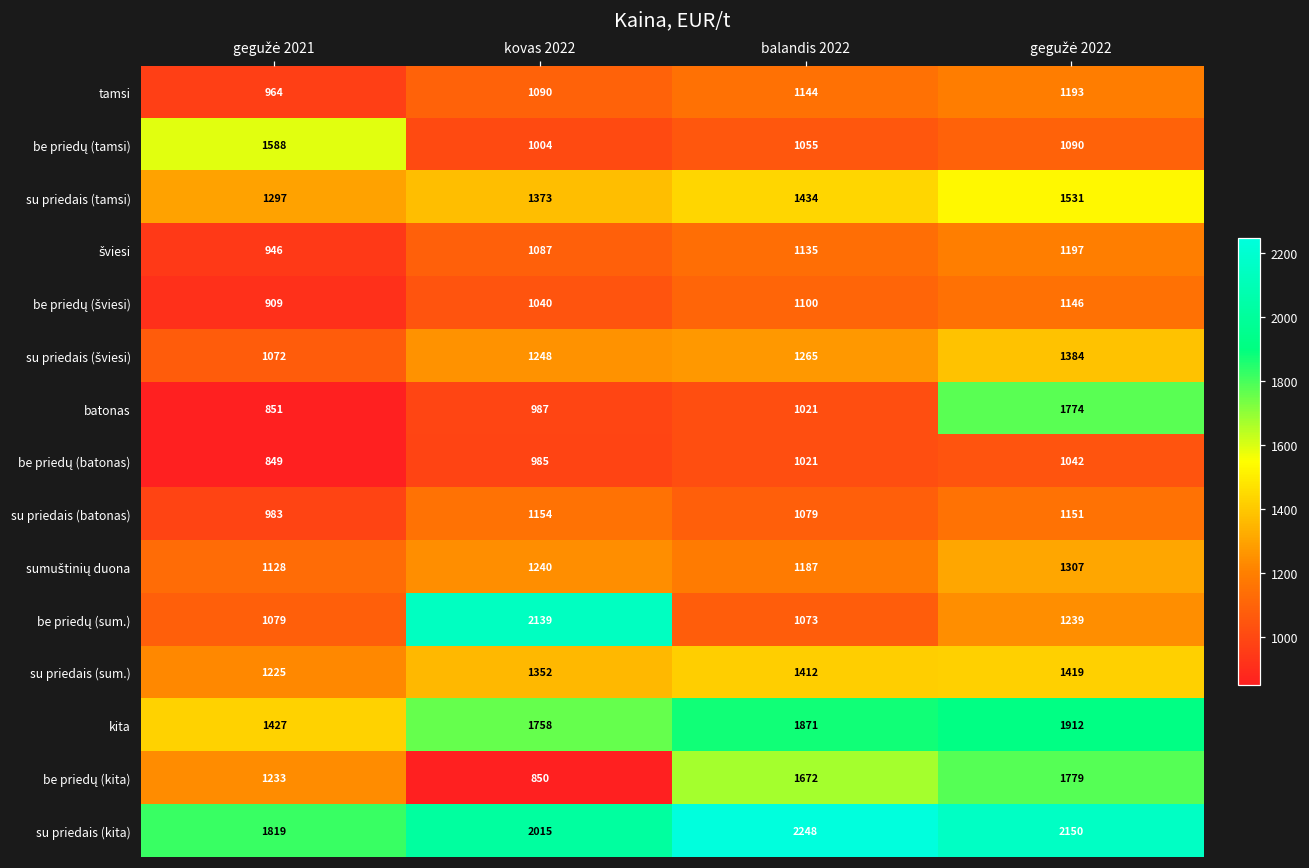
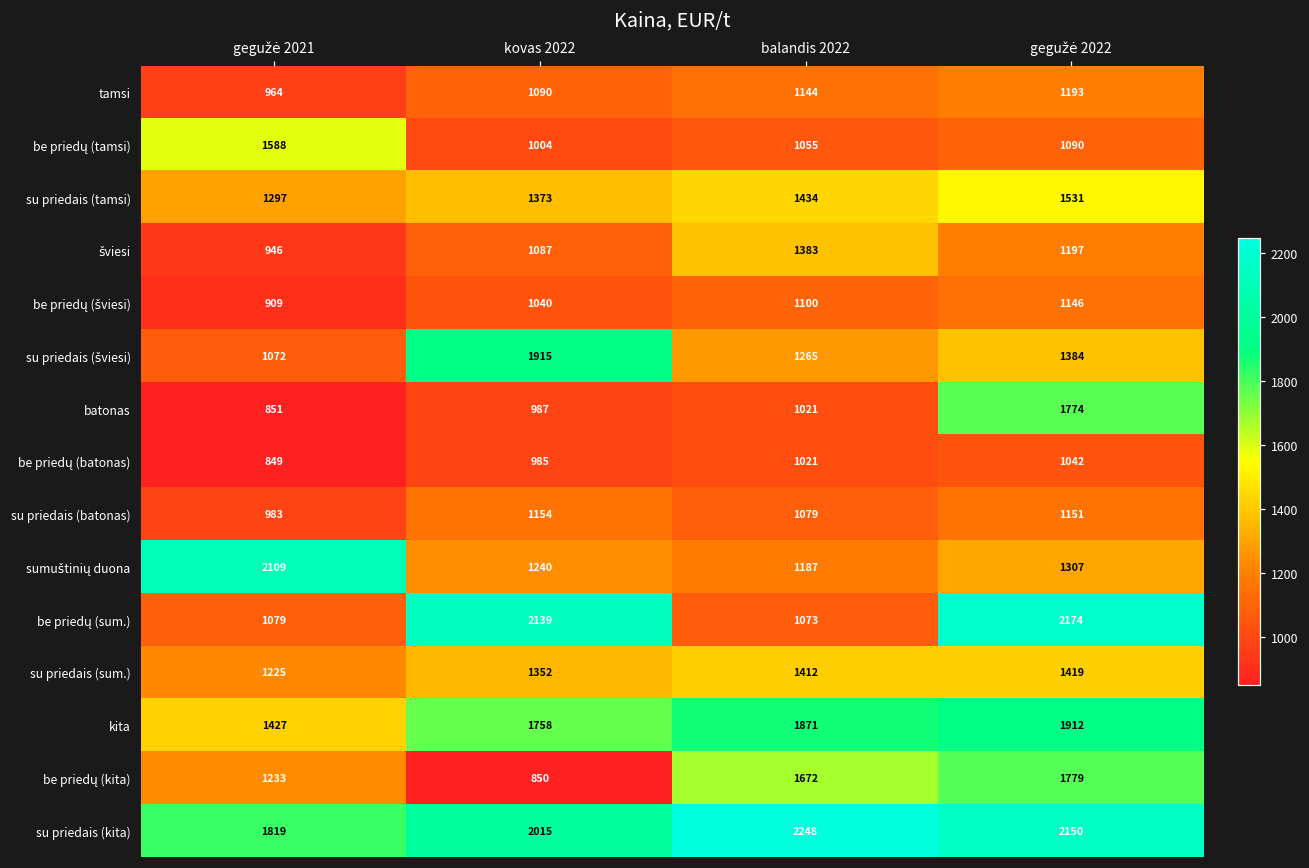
  {
    "tamsi": {
      "gegužė 2021": 964,
      "kovas 2022": 1090,
      "balandis 2022": 1144,
      "gegužė 2022": 1193
    },
    "be priedų (tamsi)": {
      "gegužė 2021": 1588,
      "kovas 2022": 1004,
      "balandis 2022": 1055,
      "gegužė 2022": 1090
    },
    "su priedais (tamsi)": {
      "gegužė 2021": 1297,
      "kovas 2022": 1373,
      "balandis 2022": 1434,
      "gegužė 2022": 1531
    },
    "šviesi": {
      "gegužė 2021": 946,
      "kovas 2022": 1087,
-     "balandis 2022": 1135,
+     "balandis 2022": 1383,
      "gegužė 2022": 1197
    },
    "be priedų (šviesi)": {
      "gegužė 2021": 909,
      "kovas 2022": 1040,
      "balandis 2022": 1100,
      "gegužė 2022": 1146
    },
    "su priedais (šviesi)": {
      "gegužė 2021": 1072,
-     "kovas 2022": 1248,
+     "kovas 2022": 1915,
      "balandis 2022": 1265,
      "gegužė 2022": 1384
    },
    "batonas": {
      "gegužė 2021": 851,
      "kovas 2022": 987,
      "balandis 2022": 1021,
      "gegužė 2022": 1774
    },
    "be priedų (batonas)": {
      "gegužė 2021": 849,
      "kovas 2022": 985,
      "balandis 2022": 1021,
      "gegužė 2022": 1042
    },
    "su priedais (batonas)": {
      "gegužė 2021": 983,
      "kovas 2022": 1154,
      "balandis 2022": 1079,
      "gegužė 2022": 1151
    },
    "sumuštinių duona": {
-     "gegužė 2021": 1128,
+     "gegužė 2021": 2109,
      "kovas 2022": 1240,
      "balandis 2022": 1187,
      "gegužė 2022": 1307
    },
    "be priedų (sum.)": {
      "gegužė 2021": 1079,
      "kovas 2022": 2139,
      "balandis 2022": 1073,
-     "gegužė 2022": 1239
+     "gegužė 2022": 2174
    },
    "su priedais (sum.)": {
      "gegužė 2021": 1225,
      "kovas 2022": 1352,
      "balandis 2022": 1412,
      "gegužė 2022": 1419
    },
    "kita": {
      "gegužė 2021": 1427,
      "kovas 2022": 1758,
      "balandis 2022": 1871,
      "gegužė 2022": 1912
    },
    "be priedų (kita)": {
      "gegužė 2021": 1233,
      "kovas 2022": 850,
      "balandis 2022": 1672,
      "gegužė 2022": 1779
    },
    "su priedais (kita)": {
      "gegužė 2021": 1819,
      "kovas 2022": 2015,
      "balandis 2022": 2248,
      "gegužė 2022": 2150
    }
  }
